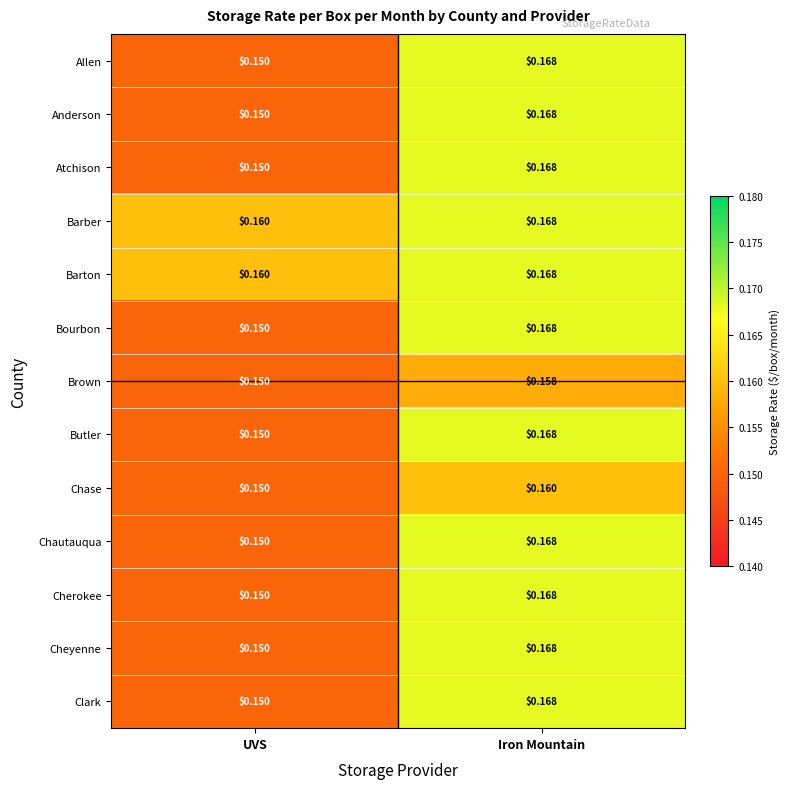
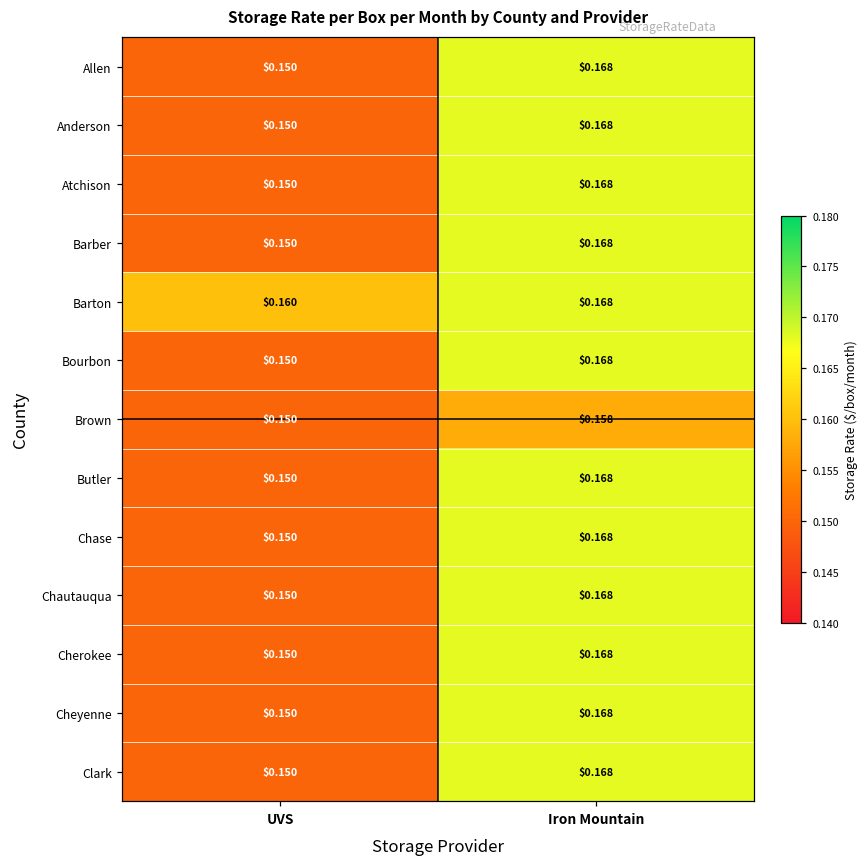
  {
    "Allen": {
      "UVS": "$0.150",
      "Iron Mountain": "$0.168"
    },
    "Anderson": {
      "UVS": "$0.150",
      "Iron Mountain": "$0.168"
    },
    "Atchison": {
      "UVS": "$0.150",
      "Iron Mountain": "$0.168"
    },
    "Barber": {
-     "UVS": "$0.160",
+     "UVS": "$0.150",
      "Iron Mountain": "$0.168"
    },
    "Barton": {
      "UVS": "$0.160",
      "Iron Mountain": "$0.168"
    },
    "Bourbon": {
      "UVS": "$0.150",
      "Iron Mountain": "$0.168"
    },
    "Brown": {
      "UVS": "$0.150",
      "Iron Mountain": "$0.158"
    },
    "Butler": {
      "UVS": "$0.150",
      "Iron Mountain": "$0.168"
    },
    "Chase": {
      "UVS": "$0.150",
-     "Iron Mountain": "$0.160"
+     "Iron Mountain": "$0.168"
    },
    "Chautauqua": {
      "UVS": "$0.150",
      "Iron Mountain": "$0.168"
    },
    "Cherokee": {
      "UVS": "$0.150",
      "Iron Mountain": "$0.168"
    },
    "Cheyenne": {
      "UVS": "$0.150",
      "Iron Mountain": "$0.168"
    },
    "Clark": {
      "UVS": "$0.150",
      "Iron Mountain": "$0.168"
    }
  }
